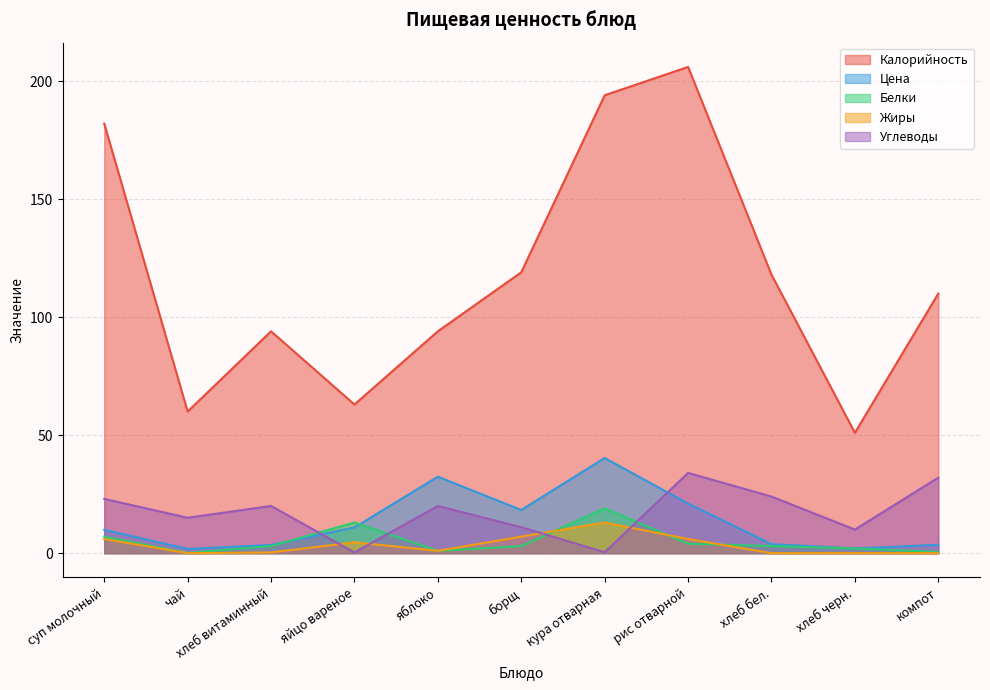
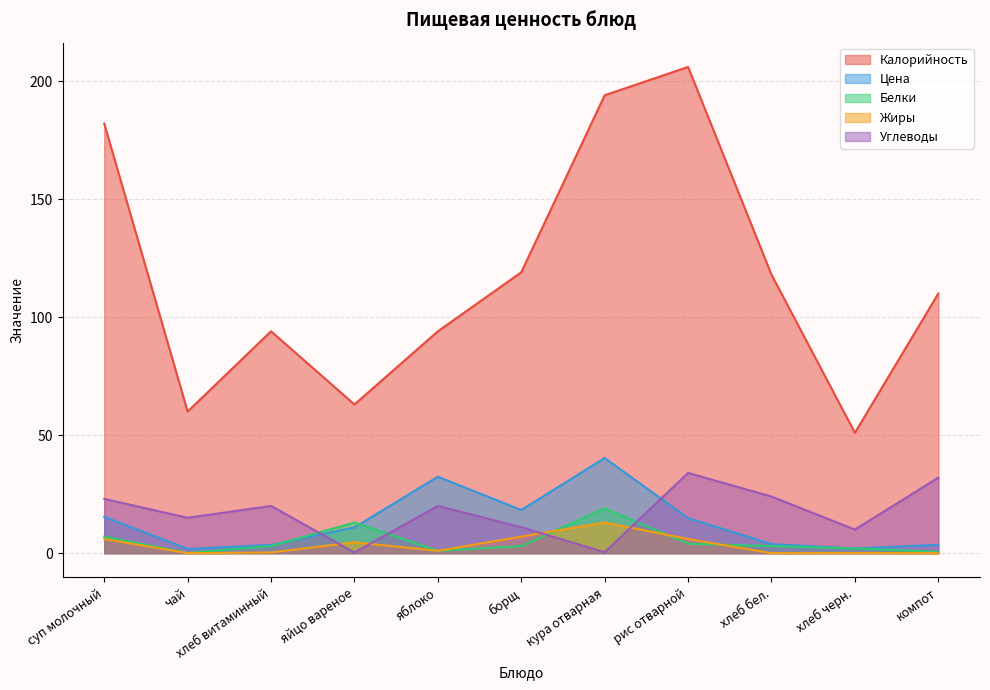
  {
    "Калорийность": {
      "суп молочный": 182,
      "чай": 60,
      "хлеб витаминный": 94,
      "яйцо вареное": 63,
      "яблоко": 94,
      "борщ": 119,
      "кура отварная": 194,
      "рис отварной": 206,
      "хлеб бел.": 118,
      "хлеб черн.": 51,
      "компот": 110
    },
    "Цена": {
-     "суп молочный": 10,
+     "суп молочный": 15,
      "чай": 2,
      "яйцо вареное": 11,
      "яблоко": 32,
      "борщ": 18,
      "кура отварная": 40,
-     "рис отварной": 21,
+     "рис отварной": 15,
      "компот": 4
    },
    "Белки": {
      "яйцо вареное": 13,
      "борщ": 3,
      "кура отварная": 19,
      "рис отварной": 4
    },
    "Жиры": {
      "хлеб витаминный": 0,
      "яйцо вареное": 5,
      "борщ": 7,
      "кура отварная": 13,
      "рис отварной": 6,
      "хлеб бел.": 0,
      "хлеб черн.": 0
    },
    "Углеводы": {
      "суп молочный": 23,
      "чай": 15,
      "хлеб витаминный": 20,
      "яйцо вареное": 0,
      "яблоко": 20,
      "борщ": 11,
      "кура отварная": 0,
      "рис отварной": 34,
      "хлеб бел.": 24,
      "хлеб черн.": 10,
      "компот": 32
    }
  }
